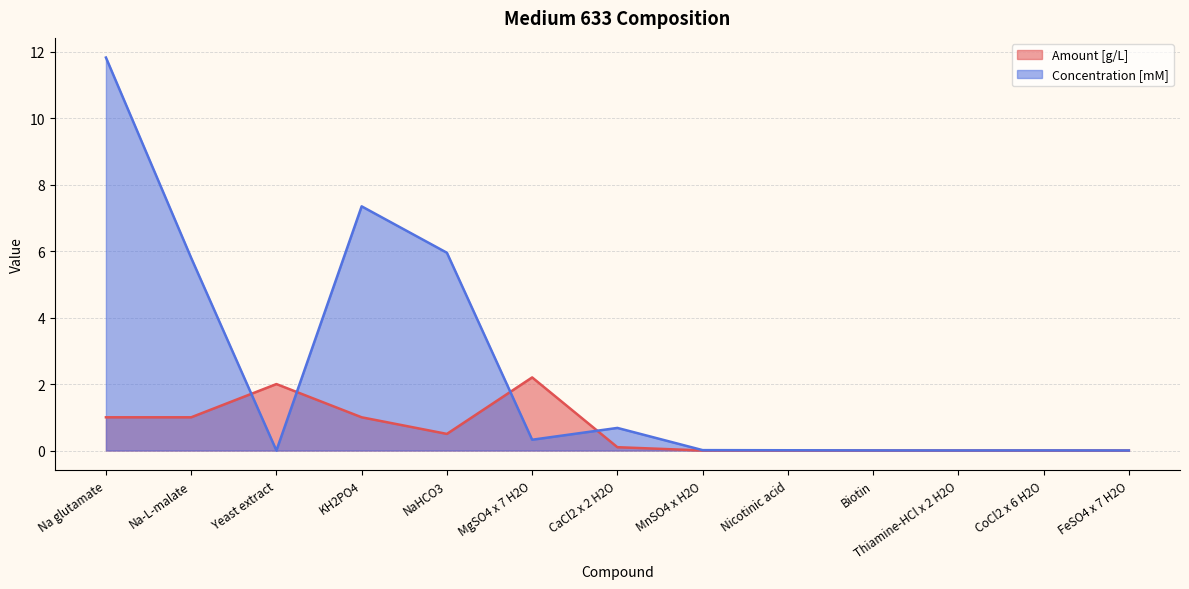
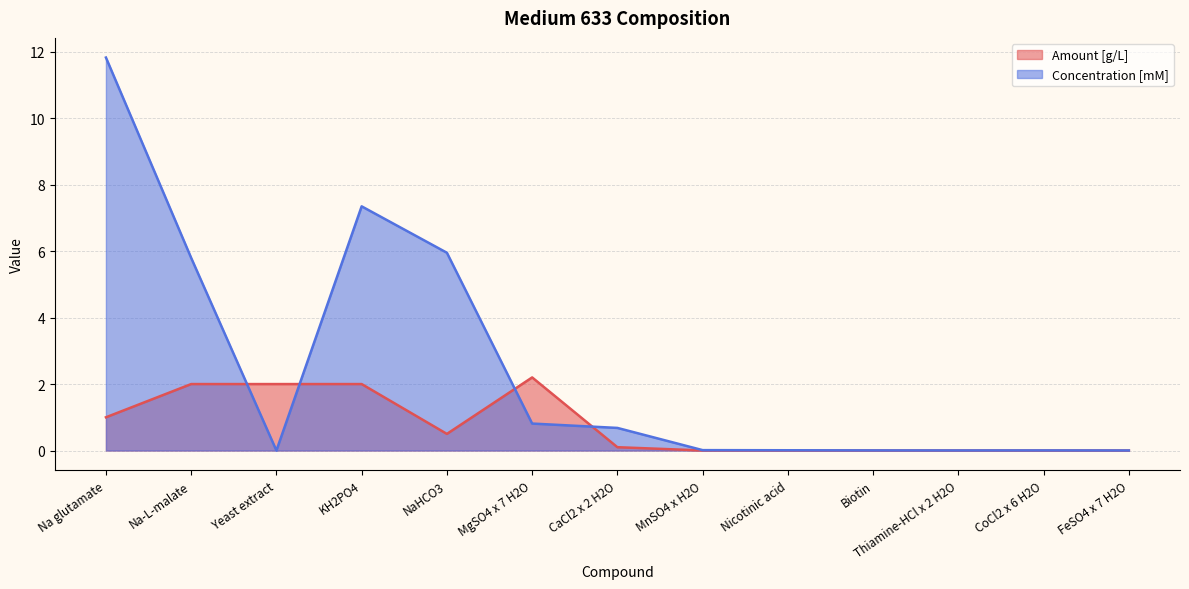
  {
    "Amount [g/L]": {
      "Na glutamate": 1,
-     "Na-L-malate": 1,
+     "Na-L-malate": 2,
      "Yeast extract": 2,
-     "KH2PO4": 1,
+     "KH2PO4": 2,
      "NaHCO3": 0.5,
      "MgSO4 x 7 H2O": 2.2,
      "CaCl2 x 2 H2O": 0.1
    },
    "Concentration [mM]": {
      "Na glutamate": 11.8,
      "Na-L-malate": 5.8,
      "Yeast extract": 0.0,
      "KH2PO4": 7.3,
      "NaHCO3": 6.0,
-     "MgSO4 x 7 H2O": 0.3,
+     "MgSO4 x 7 H2O": 0.8,
      "CaCl2 x 2 H2O": 0.7
    }
  }
